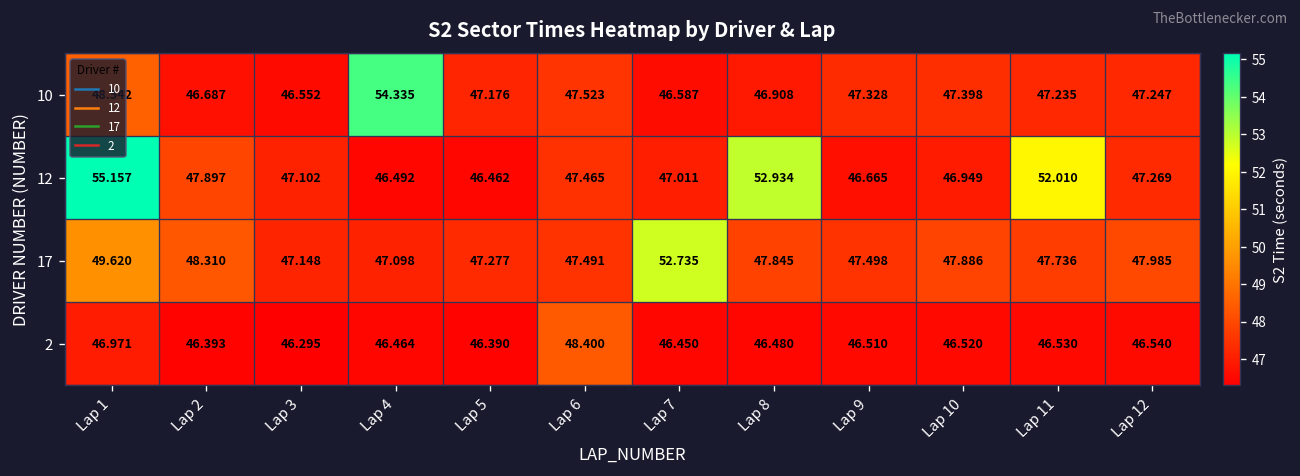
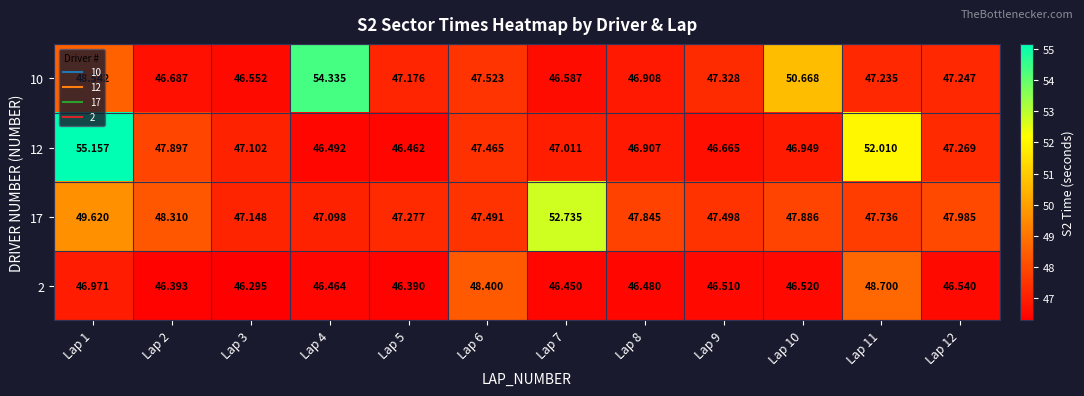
  {
    "10": {
      "Lap 2": 46.687,
      "Lap 3": 46.552,
      "Lap 4": 54.335,
      "Lap 5": 47.176,
      "Lap 6": 47.523,
      "Lap 7": 46.587,
      "Lap 8": 46.908,
      "Lap 9": 47.328,
-     "Lap 10": 47.398,
+     "Lap 10": 50.668,
      "Lap 11": 47.235,
      "Lap 12": 47.247
    },
    "12": {
      "Lap 1": 55.157,
      "Lap 2": 47.897,
      "Lap 3": 47.102,
      "Lap 4": 46.492,
      "Lap 5": 46.462,
      "Lap 6": 47.465,
      "Lap 7": 47.011,
-     "Lap 8": 52.934,
+     "Lap 8": 46.907,
      "Lap 9": 46.665,
      "Lap 10": 46.949,
      "Lap 11": 52.010,
      "Lap 12": 47.269
    },
    "17": {
      "Lap 1": 49.620,
      "Lap 2": 48.310,
      "Lap 3": 47.148,
      "Lap 4": 47.098,
      "Lap 5": 47.277,
      "Lap 6": 47.491,
      "Lap 7": 52.735,
      "Lap 8": 47.845,
      "Lap 9": 47.498,
      "Lap 10": 47.886,
      "Lap 11": 47.736,
      "Lap 12": 47.985
    },
    "2": {
      "Lap 1": 46.971,
      "Lap 2": 46.393,
      "Lap 3": 46.295,
      "Lap 4": 46.464,
      "Lap 5": 46.390,
      "Lap 6": 48.400,
      "Lap 7": 46.450,
      "Lap 8": 46.480,
      "Lap 9": 46.510,
      "Lap 10": 46.520,
-     "Lap 11": 46.530,
+     "Lap 11": 48.700,
      "Lap 12": 46.540
    }
  }
